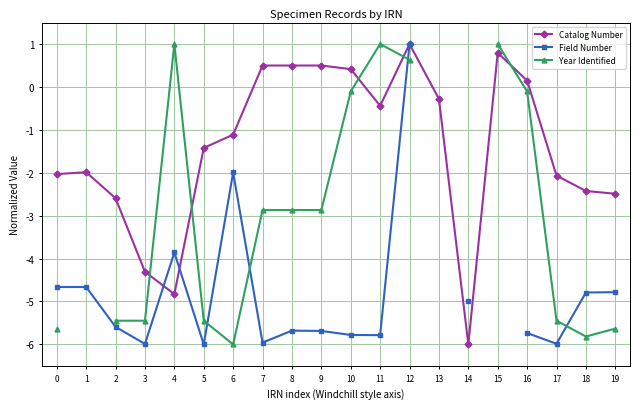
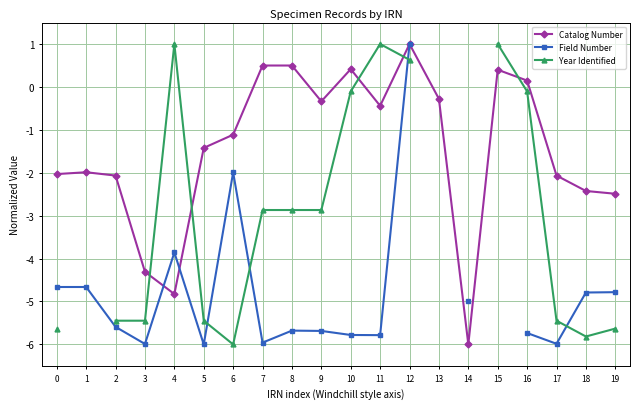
  {
    "Catalog Number": {
      "0": -2.0,
      "1": -2.0,
-     "2": -2.6,
+     "2": -2.1,
      "3": -4.3,
      "4": -4.8,
      "5": -1.4,
      "6": -1.1,
      "7": 0.5,
      "8": 0.5,
-     "9": 0.5,
+     "9": -0.3,
      "10": 0.4,
      "11": -0.4,
      "13": -0.3,
      "14": -6.0,
-     "15": 0.8,
+     "15": 0.4,
      "16": 0.1,
      "17": -2.1,
      "18": -2.4,
      "19": -2.5
    },
    "Field Number": {
      "0": -4.7,
      "1": -4.7,
      "2": -5.6,
      "3": -6.0,
      "4": -3.9,
      "5": -6.0,
      "6": -2.0,
      "7": -6.0,
      "8": -5.7,
      "9": -5.7,
      "10": -5.8,
      "11": -5.8,
      "14": -5.0,
      "16": -5.7,
      "17": -6.0,
      "18": -4.8,
      "19": -4.8
    },
    "Year Identified": {
      "0": -5.6,
      "2": -5.4,
      "3": -5.4,
      "4": 1.0,
      "5": -5.4,
      "6": -6.0,
      "7": -2.9,
      "8": -2.9,
      "9": -2.9,
      "10": -0.1,
      "11": 1.0,
      "12": 0.6,
      "15": 1.0,
      "16": -0.1,
      "17": -5.4,
      "18": -5.8,
      "19": -5.6
    }
  }
